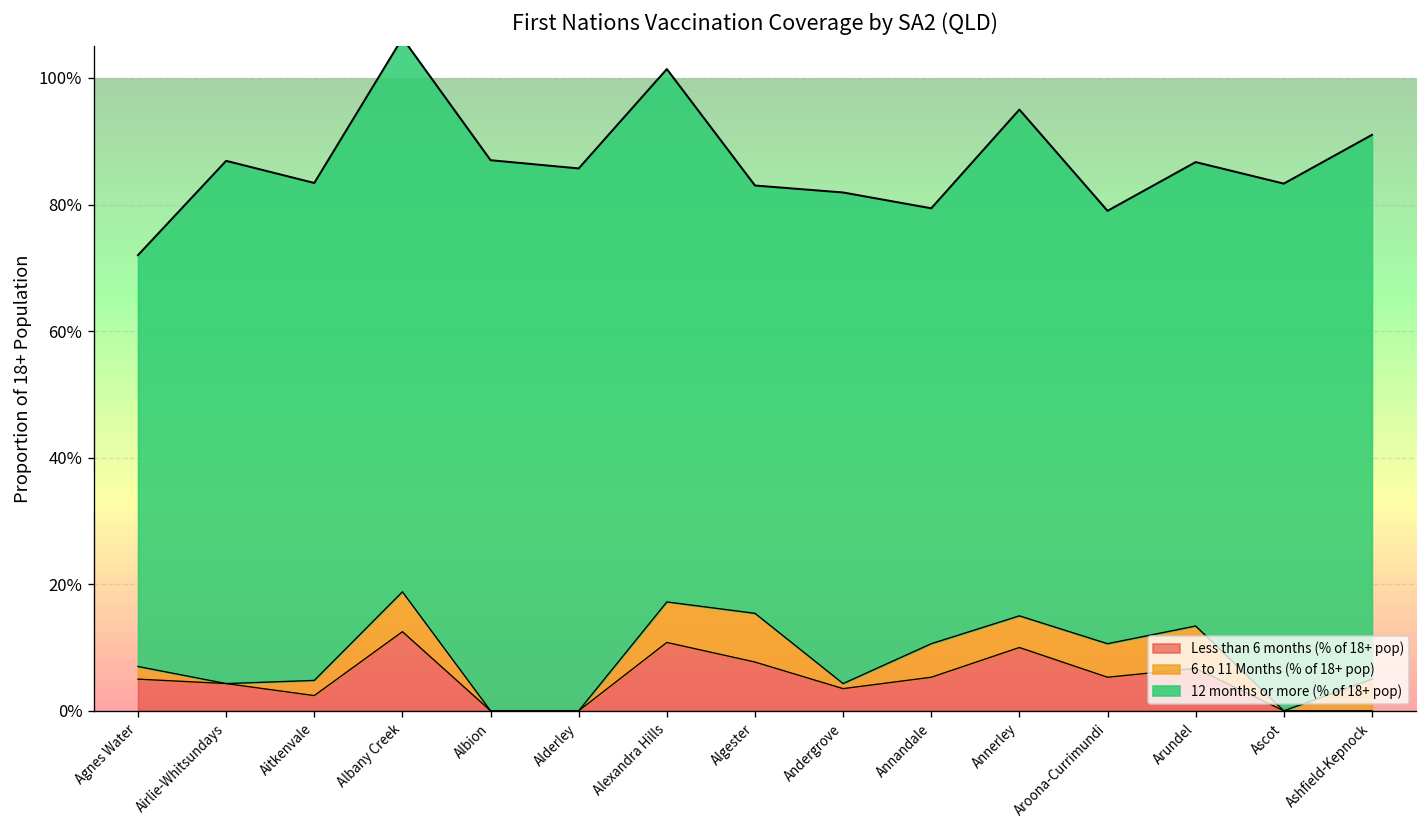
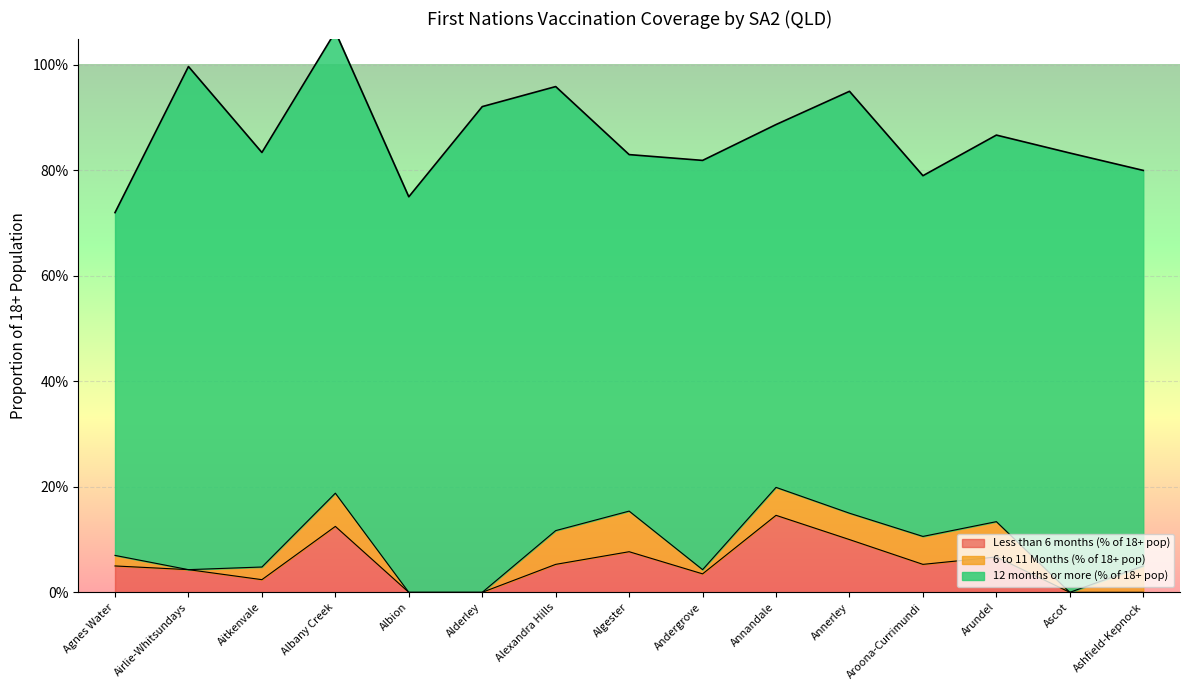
  {
    "Less than 6 months (% of 18+ pop)": {
      "Agnes Water": "5%",
      "Aitkenvale": "2%",
      "Albany Creek": "13%",
-     "Alexandra Hills": "11%",
+     "Alexandra Hills": "5%",
      "Algester": "8%",
      "Andergrove": "4%",
-     "Annandale": "5%",
+     "Annandale": "15%",
      "Annerley": "10%",
      "Aroona-Currimundi": "5%",
      "Ashfield-Kepnock": "0%"
    },
    "6 to 11 Months (% of 18+ pop)": {
      "Agnes Water": "2%",
      "Aitkenvale": "2%",
      "Albany Creek": "6%",
      "Alexandra Hills": "6%",
      "Algester": "8%",
      "Andergrove": "1%",
      "Annandale": "5%",
      "Annerley": "5%",
      "Aroona-Currimundi": "5%",
      "Arundel": "7%"
    },
    "12 months or more (% of 18+ pop)": {
      "Agnes Water": "65%",
-     "Airlie-Whitsundays": "83%",
+     "Airlie-Whitsundays": "95%",
      "Aitkenvale": "79%",
-     "Albion": "87%",
-     "Alderley": "86%",
+     "Albion": "75%",
+     "Alderley": "92%",
      "Alexandra Hills": "84%",
      "Algester": "68%",
      "Andergrove": "78%",
      "Annandale": "69%",
      "Annerley": "80%",
      "Aroona-Currimundi": "68%",
      "Arundel": "73%",
      "Ascot": "83%",
-     "Ashfield-Kepnock": "86%"
+     "Ashfield-Kepnock": "75%"
    }
  }
